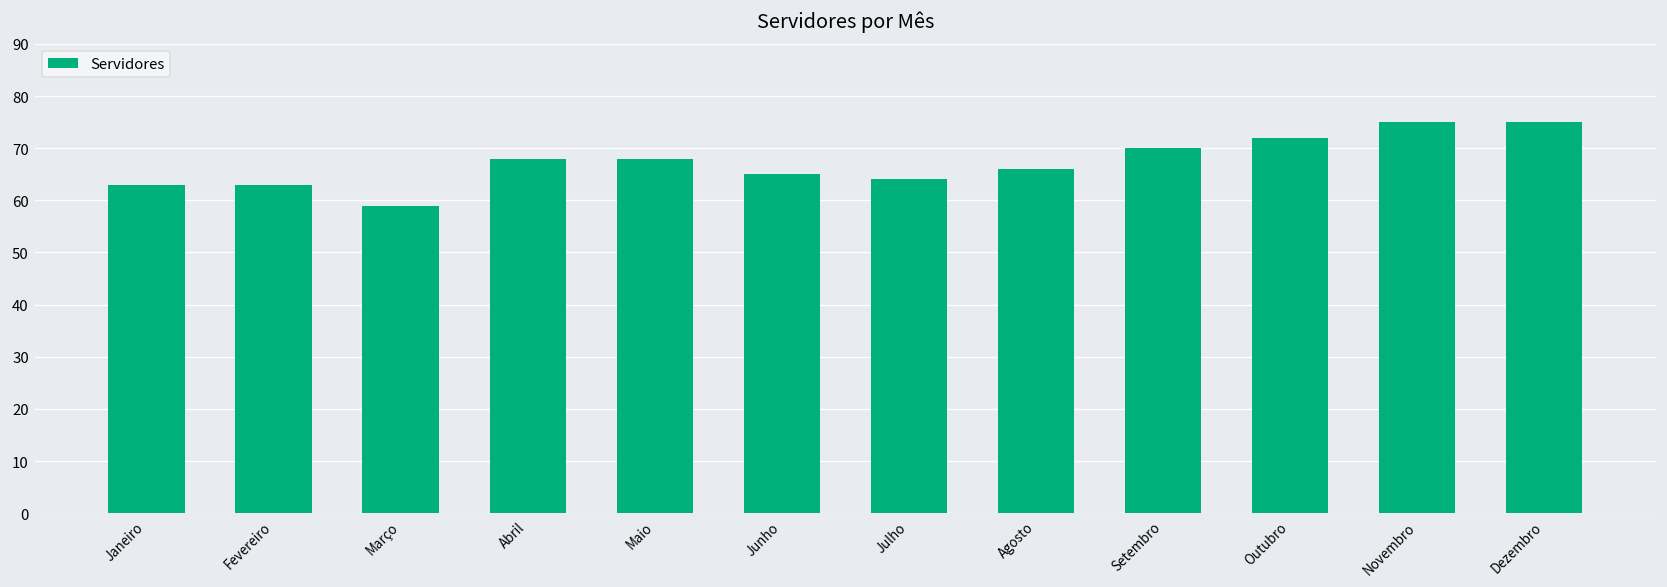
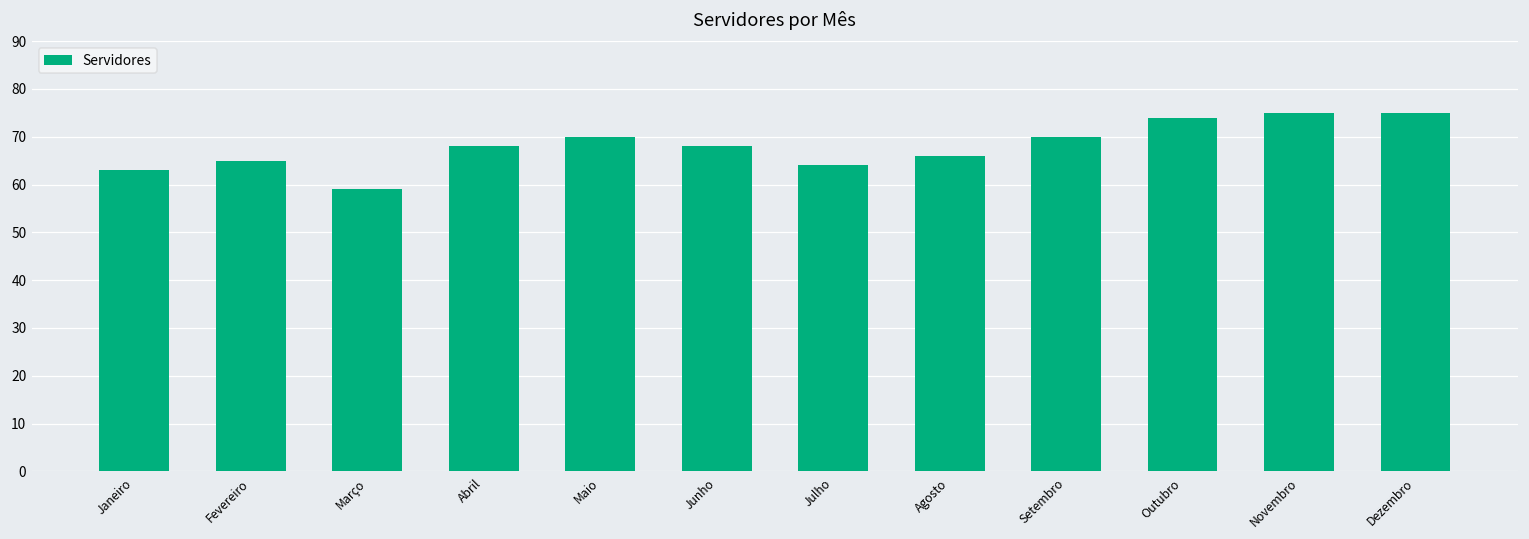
  {
    "Janeiro": 63,
-   "Fevereiro": 63,
+   "Fevereiro": 65,
    "Março": 59,
    "Abril": 68,
-   "Maio": 68,
-   "Junho": 65,
+   "Maio": 70,
+   "Junho": 68,
    "Julho": 64,
    "Agosto": 66,
    "Setembro": 70,
-   "Outubro": 72,
+   "Outubro": 74,
    "Novembro": 75,
    "Dezembro": 75
  }
